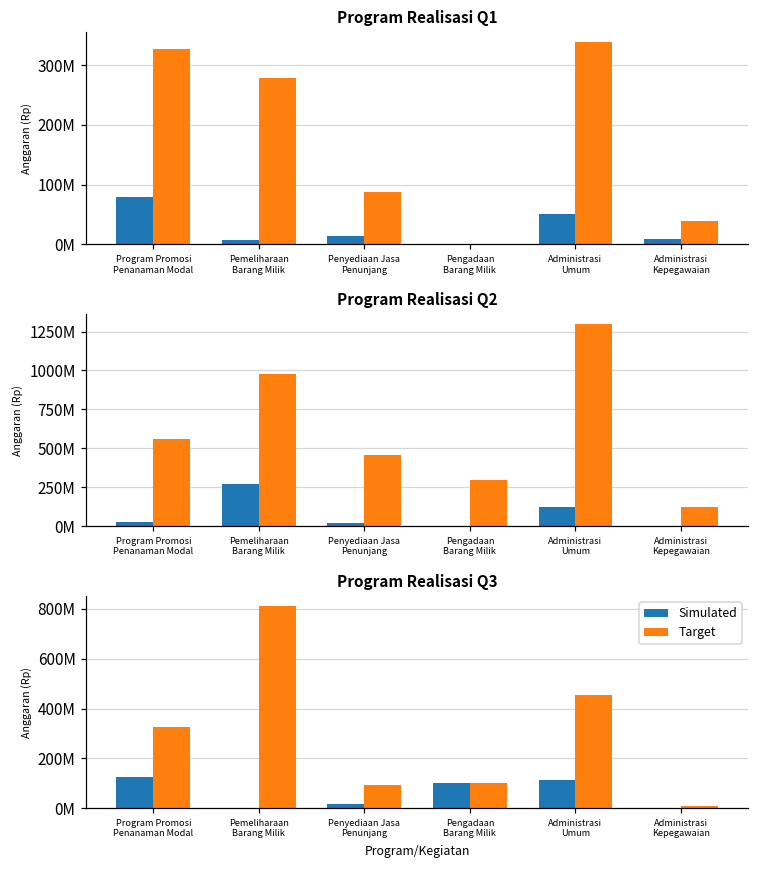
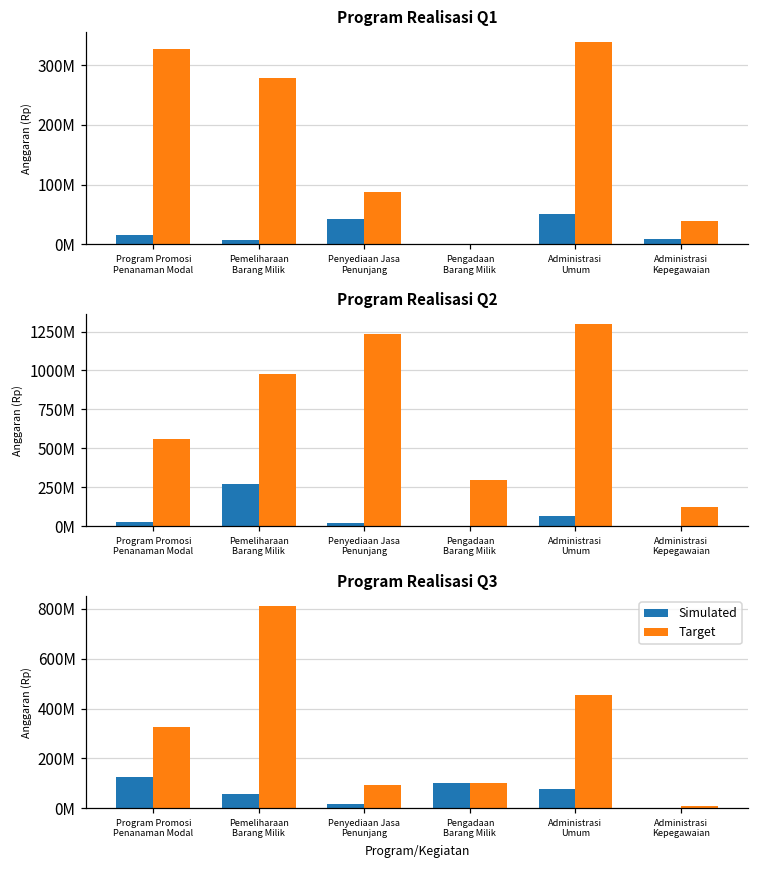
  {
    "Program Realisasi Q1": {
      "Simulated": {
-       "Program Promosi Penanaman Modal": 80000000,
+       "Program Promosi Penanaman Modal": 20000000,
        "Pemeliharaan Barang Milik": 10000000,
-       "Penyediaan Jasa Penunjang": 10000000,
+       "Penyediaan Jasa Penunjang": 40000000,
        "Pengadaan Barang Milik": 0,
        "Administrasi Umum": 50000000,
        "Administrasi Kepegawaian": 10000000
      },
      "Target": {
        "Program Promosi Penanaman Modal": 330000000,
        "Pemeliharaan Barang Milik": 280000000,
        "Penyediaan Jasa Penunjang": 90000000,
        "Pengadaan Barang Milik": 0,
        "Administrasi Umum": 340000000,
        "Administrasi Kepegawaian": 40000000
      }
    },
    "Program Realisasi Q2": {
      "Simulated": {
        "Program Promosi Penanaman Modal": 30000000,
        "Pemeliharaan Barang Milik": 270000000,
        "Penyediaan Jasa Penunjang": 20000000,
        "Pengadaan Barang Milik": 0,
-       "Administrasi Umum": 120000000,
+       "Administrasi Umum": 60000000,
        "Administrasi Kepegawaian": 0
      },
      "Target": {
        "Program Promosi Penanaman Modal": 560000000,
        "Pemeliharaan Barang Milik": 970000000,
-       "Penyediaan Jasa Penunjang": 460000000,
+       "Penyediaan Jasa Penunjang": 1230000000,
        "Pengadaan Barang Milik": 300000000,
        "Administrasi Umum": 1300000000,
        "Administrasi Kepegawaian": 120000000
      }
    },
    "Program Realisasi Q3": {
      "Simulated": {
        "Program Promosi Penanaman Modal": 120000000,
-       "Pemeliharaan Barang Milik": 0,
+       "Pemeliharaan Barang Milik": 60000000,
        "Penyediaan Jasa Penunjang": 20000000,
        "Pengadaan Barang Milik": 100000000,
-       "Administrasi Umum": 110000000,
+       "Administrasi Umum": 80000000,
        "Administrasi Kepegawaian": 0
      },
      "Target": {
        "Program Promosi Penanaman Modal": 330000000,
        "Pemeliharaan Barang Milik": 810000000,
        "Penyediaan Jasa Penunjang": 90000000,
        "Pengadaan Barang Milik": 100000000,
        "Administrasi Umum": 450000000
      }
    }
  }
